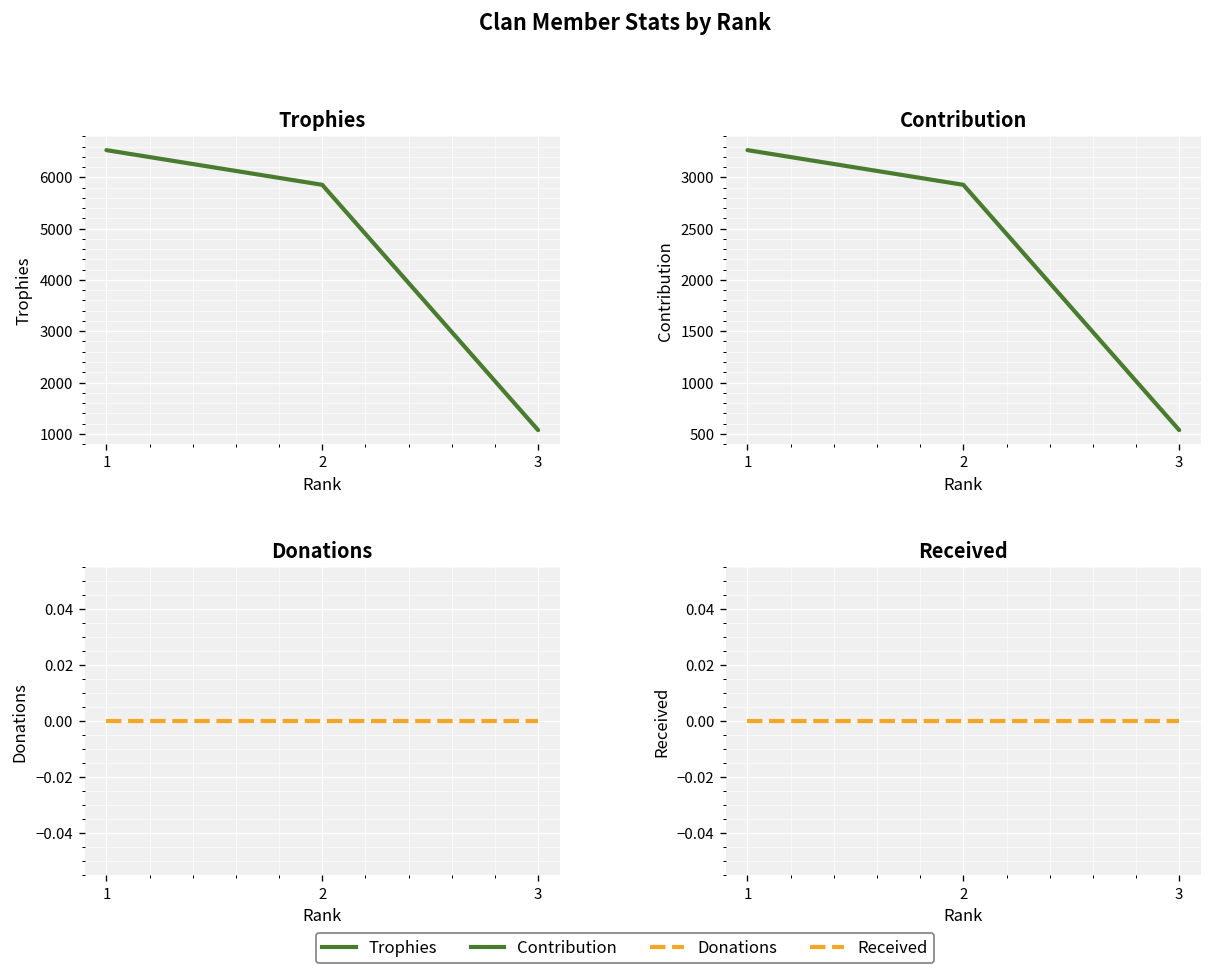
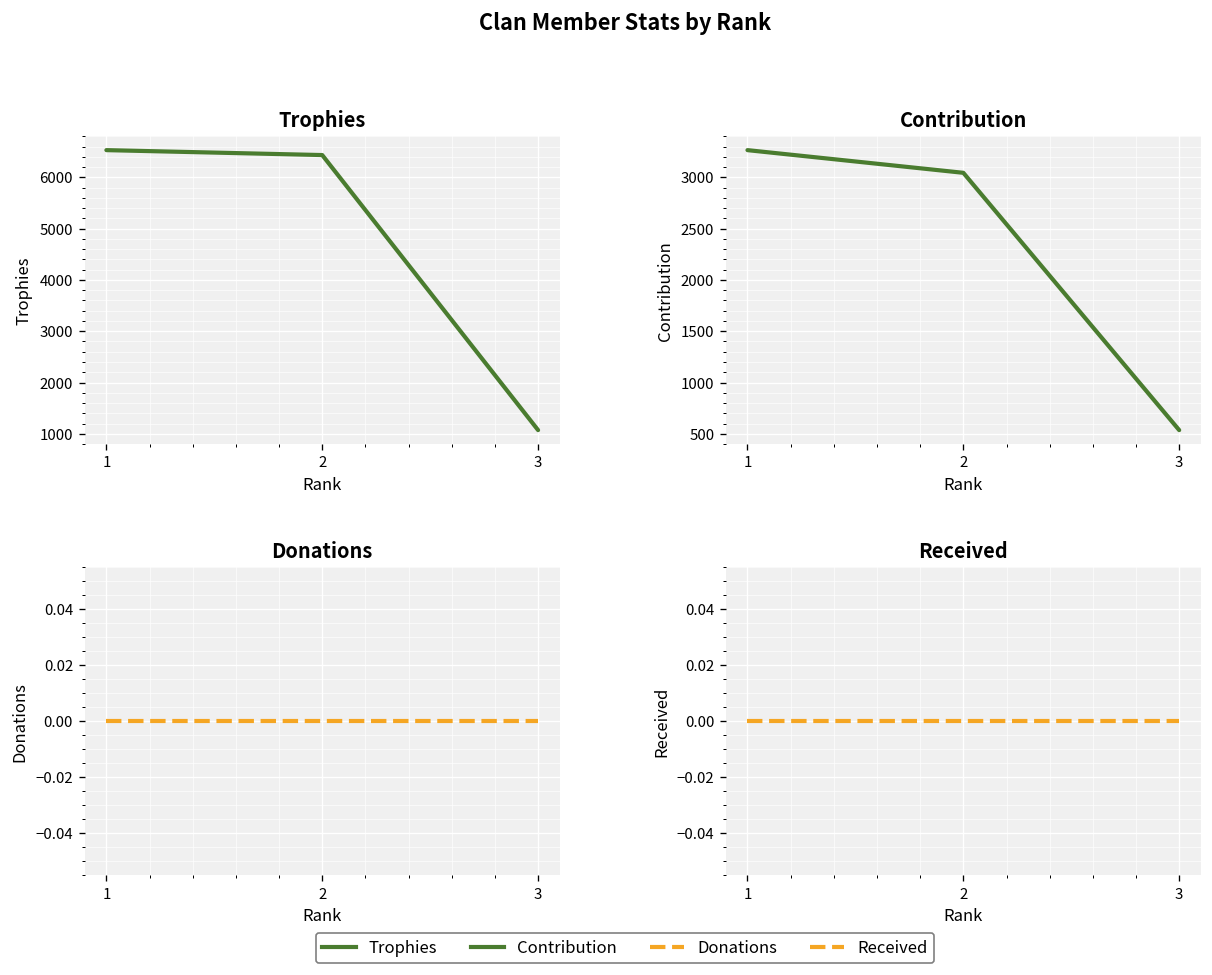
  {
    "Trophies": {
      "1": 6500,
-     "2": 5900,
+     "2": 6400,
      "3": 1100
    },
    "Contribution": {
      "1": 3300,
-     "2": 2900,
+     "2": 3000,
      "3": 500
    },
    "Donations": {
      "1": 0.000,
      "2": 0.000,
      "3": 0.000
    },
    "Received": {
      "1": 0.000,
      "2": 0.000,
      "3": 0.000
    }
  }
